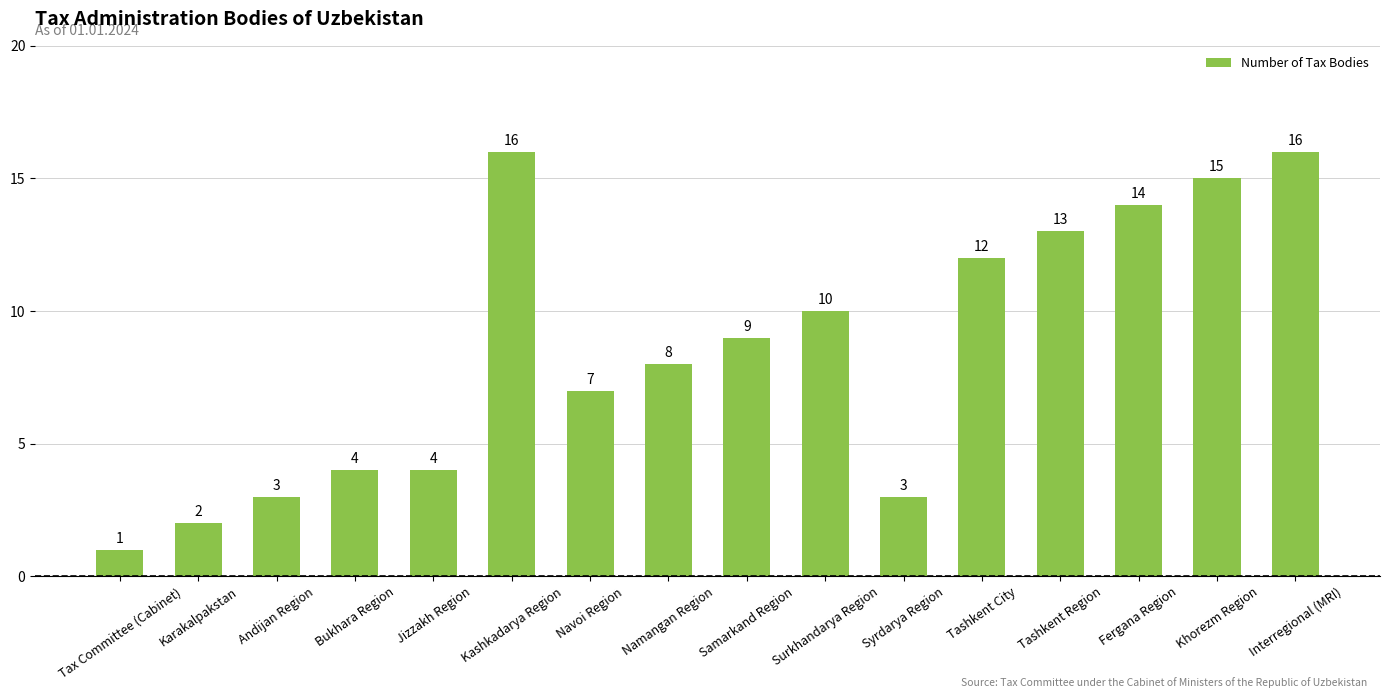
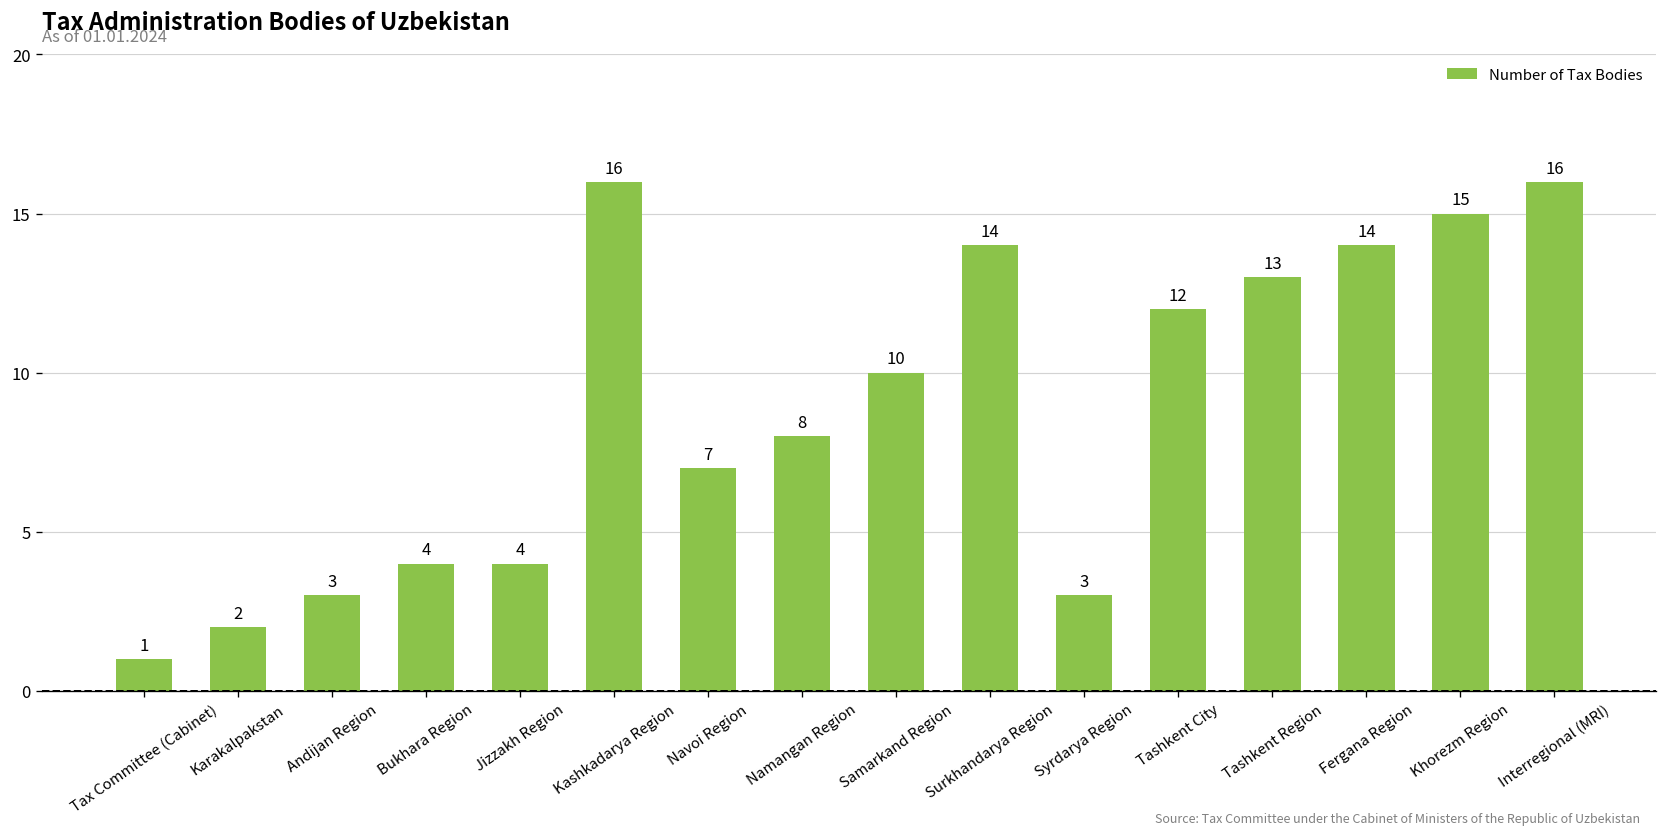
  {
    "Tax Committee (Cabinet)": 1,
    "Karakalpakstan": 2,
    "Andijan Region": 3,
    "Bukhara Region": 4,
    "Jizzakh Region": 4,
    "Kashkadarya Region": 16,
    "Navoi Region": 7,
    "Namangan Region": 8,
-   "Samarkand Region": 9,
-   "Surkhandarya Region": 10,
+   "Samarkand Region": 10,
+   "Surkhandarya Region": 14,
    "Syrdarya Region": 3,
    "Tashkent City": 12,
    "Tashkent Region": 13,
    "Fergana Region": 14,
    "Khorezm Region": 15,
    "Interregional (MRI)": 16
  }
